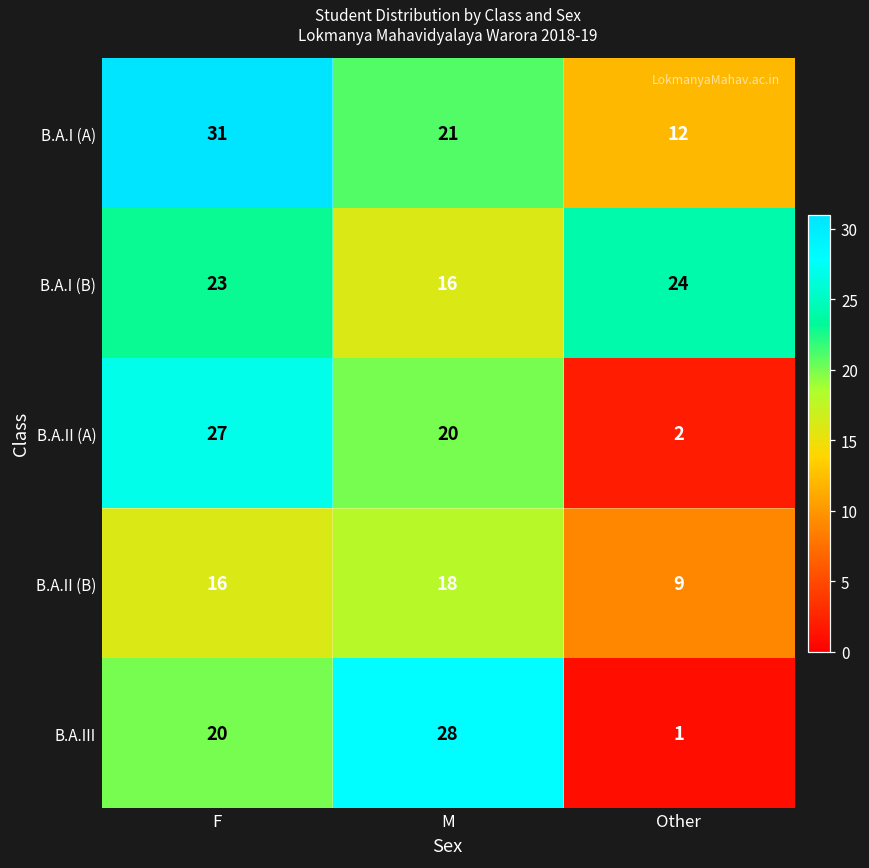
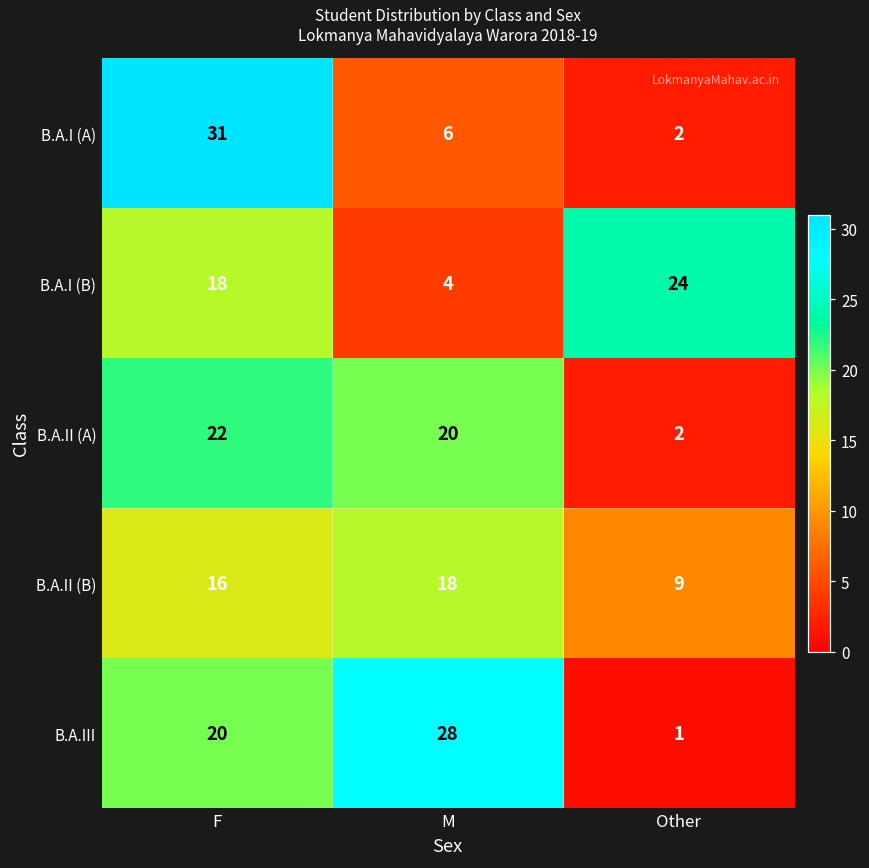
  {
    "B.A.I (A)": {
      "F": 31,
-     "M": 21,
-     "Other": 12
+     "M": 6,
+     "Other": 2
    },
    "B.A.I (B)": {
-     "F": 23,
-     "M": 16,
+     "F": 18,
+     "M": 4,
      "Other": 24
    },
    "B.A.II (A)": {
-     "F": 27,
+     "F": 22,
      "M": 20,
      "Other": 2
    },
    "B.A.II (B)": {
      "F": 16,
      "M": 18,
      "Other": 9
    },
    "B.A.III": {
      "F": 20,
      "M": 28,
      "Other": 1
    }
  }
